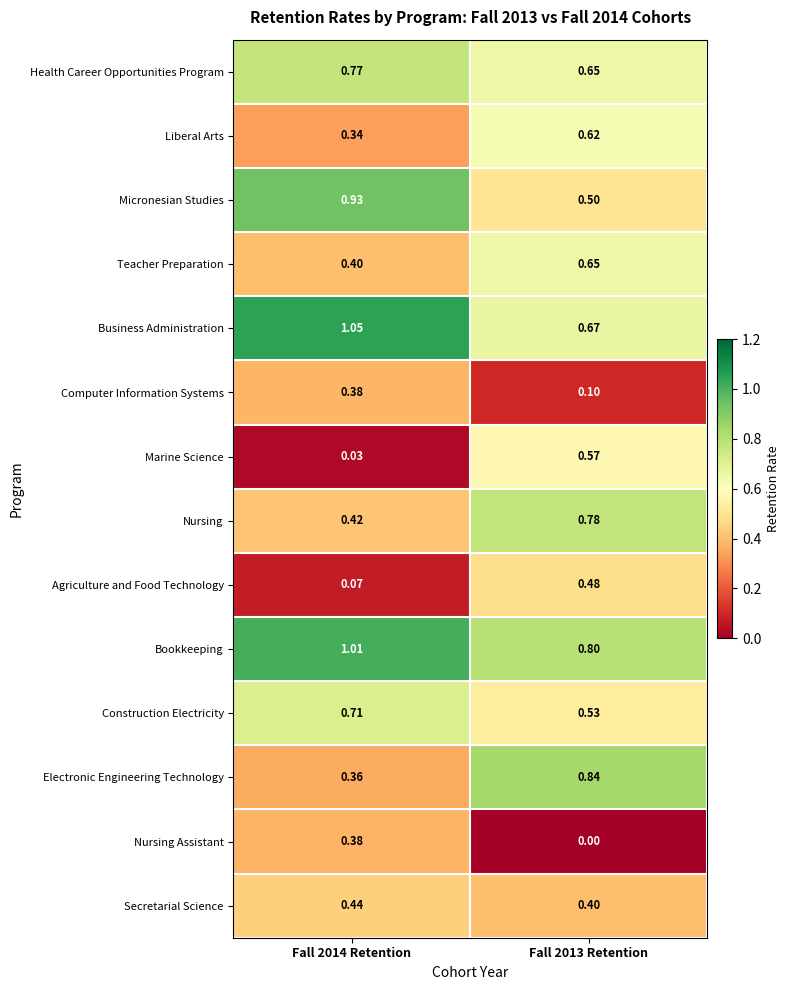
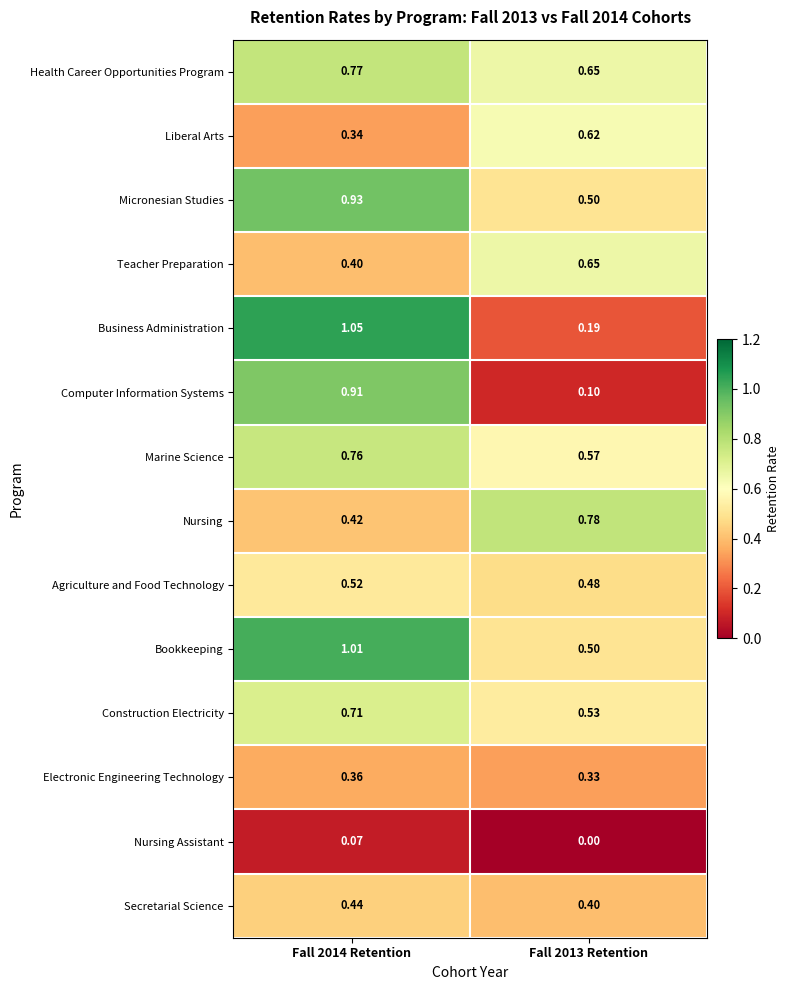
  {
    "Health Career Opportunities Program": {
      "Fall 2014 Retention": 0.77,
      "Fall 2013 Retention": 0.65
    },
    "Liberal Arts": {
      "Fall 2014 Retention": 0.34,
      "Fall 2013 Retention": 0.62
    },
    "Micronesian Studies": {
      "Fall 2014 Retention": 0.93,
      "Fall 2013 Retention": 0.50
    },
    "Teacher Preparation": {
      "Fall 2014 Retention": 0.40,
      "Fall 2013 Retention": 0.65
    },
    "Business Administration": {
      "Fall 2014 Retention": 1.05,
-     "Fall 2013 Retention": 0.67
+     "Fall 2013 Retention": 0.19
    },
    "Computer Information Systems": {
-     "Fall 2014 Retention": 0.38,
+     "Fall 2014 Retention": 0.91,
      "Fall 2013 Retention": 0.10
    },
    "Marine Science": {
-     "Fall 2014 Retention": 0.03,
+     "Fall 2014 Retention": 0.76,
      "Fall 2013 Retention": 0.57
    },
    "Nursing": {
      "Fall 2014 Retention": 0.42,
      "Fall 2013 Retention": 0.78
    },
    "Agriculture and Food Technology": {
-     "Fall 2014 Retention": 0.07,
+     "Fall 2014 Retention": 0.52,
      "Fall 2013 Retention": 0.48
    },
    "Bookkeeping": {
      "Fall 2014 Retention": 1.01,
-     "Fall 2013 Retention": 0.80
+     "Fall 2013 Retention": 0.50
    },
    "Construction Electricity": {
      "Fall 2014 Retention": 0.71,
      "Fall 2013 Retention": 0.53
    },
    "Electronic Engineering Technology": {
      "Fall 2014 Retention": 0.36,
-     "Fall 2013 Retention": 0.84
+     "Fall 2013 Retention": 0.33
    },
    "Nursing Assistant": {
-     "Fall 2014 Retention": 0.38,
+     "Fall 2014 Retention": 0.07,
      "Fall 2013 Retention": 0.00
    },
    "Secretarial Science": {
      "Fall 2014 Retention": 0.44,
      "Fall 2013 Retention": 0.40
    }
  }
